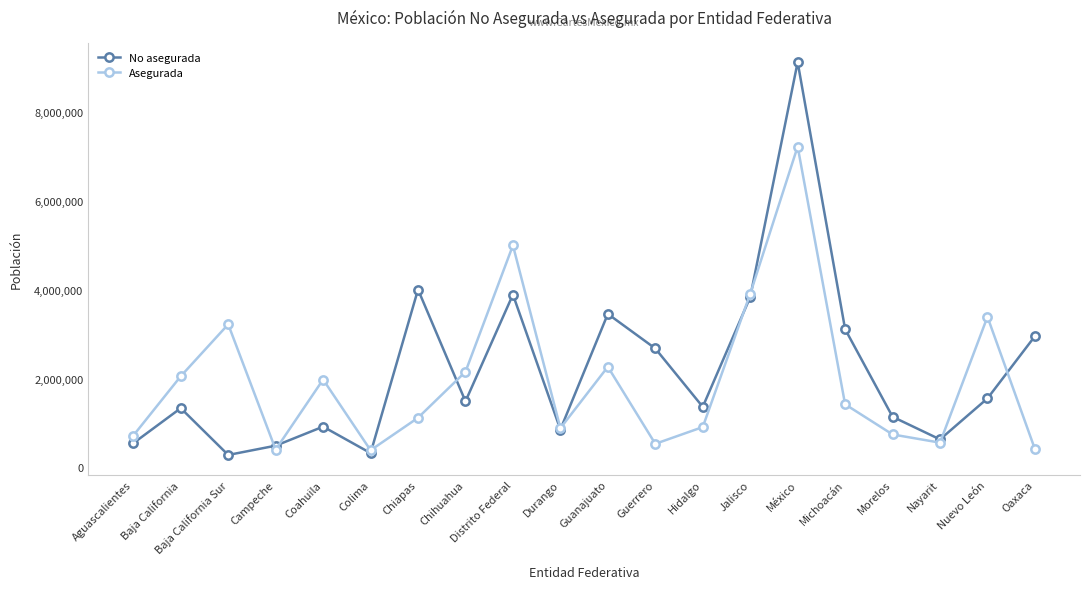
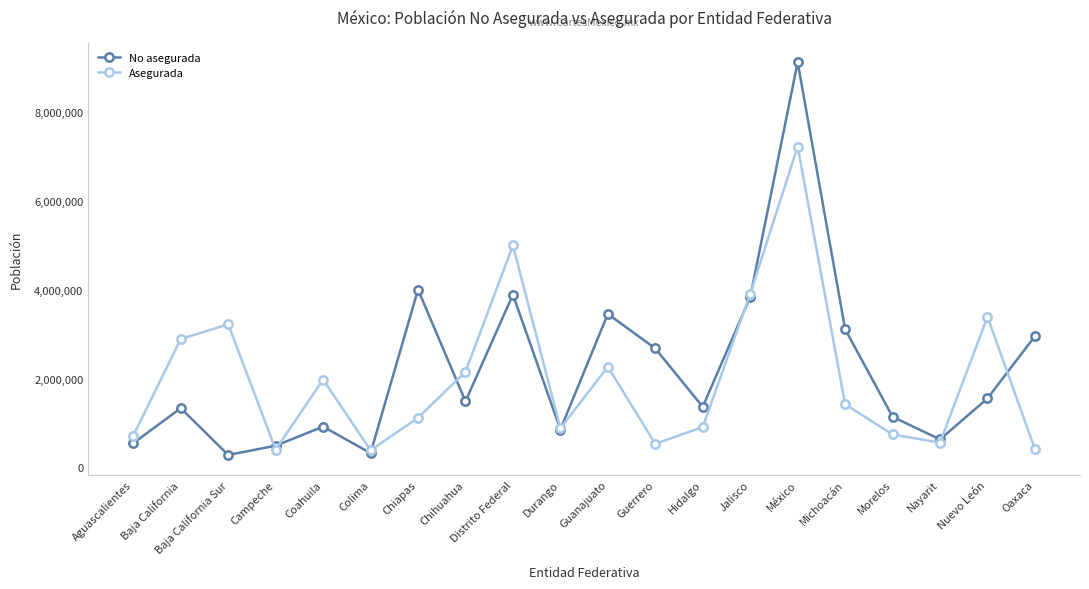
  {
    "No asegurada": {
      "Aguascalientes": "500,000",
      "Baja California": "1,300,000",
      "Baja California Sur": "300,000",
      "Campeche": "500,000",
      "Coahuila": "900,000",
      "Colima": "300,000",
      "Chiapas": "4,000,000",
      "Chihuahua": "1,500,000",
      "Distrito Federal": "3,900,000",
      "Guanajuato": "3,500,000",
      "Guerrero": "2,700,000",
      "Hidalgo": "1,400,000",
      "Jalisco": "3,800,000",
      "México": "9,100,000",
      "Michoacán": "3,100,000",
      "Morelos": "1,100,000",
      "Nayarit": "600,000",
      "Nuevo León": "1,600,000",
      "Oaxaca": "3,000,000"
    },
    "Asegurada": {
      "Aguascalientes": "700,000",
-     "Baja California": "2,100,000",
+     "Baja California": "2,900,000",
      "Baja California Sur": "3,200,000",
      "Campeche": "400,000",
      "Coahuila": "2,000,000",
      "Colima": "400,000",
      "Chiapas": "1,100,000",
      "Chihuahua": "2,200,000",
      "Distrito Federal": "5,000,000",
      "Guanajuato": "2,300,000",
      "Guerrero": "500,000",
      "Hidalgo": "900,000",
      "Jalisco": "3,900,000",
      "México": "7,200,000",
      "Michoacán": "1,400,000",
      "Morelos": "700,000",
      "Nayarit": "600,000",
      "Nuevo León": "3,400,000",
      "Oaxaca": "400,000"
    }
  }
